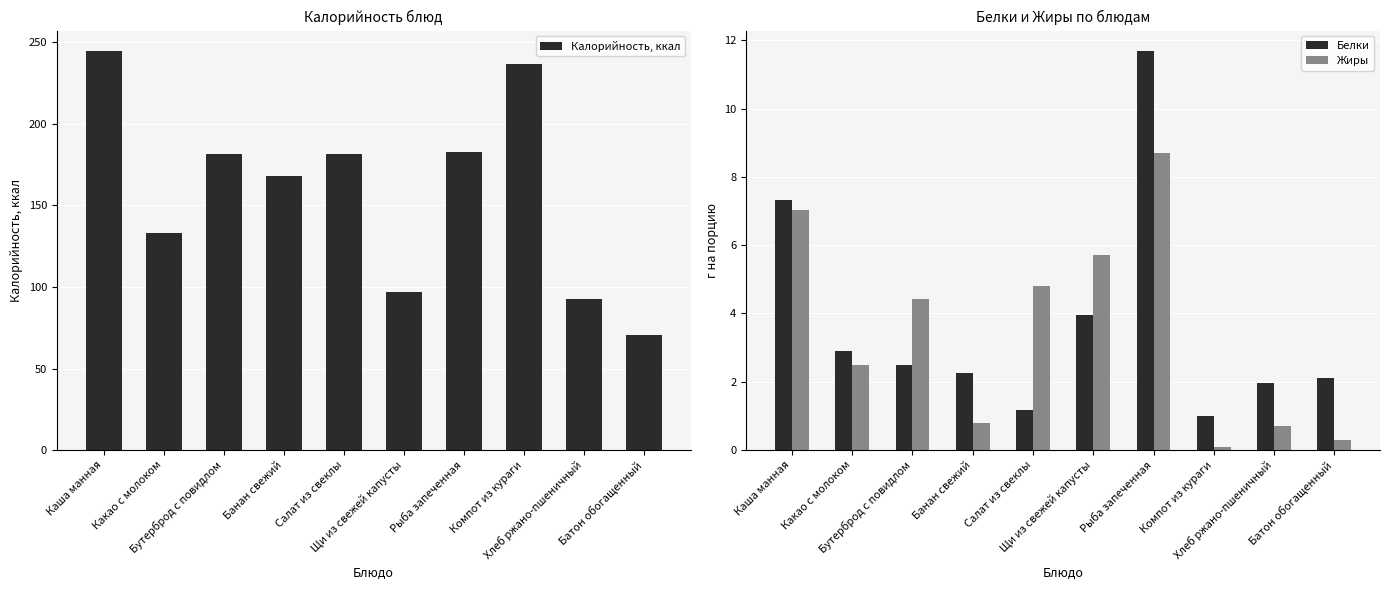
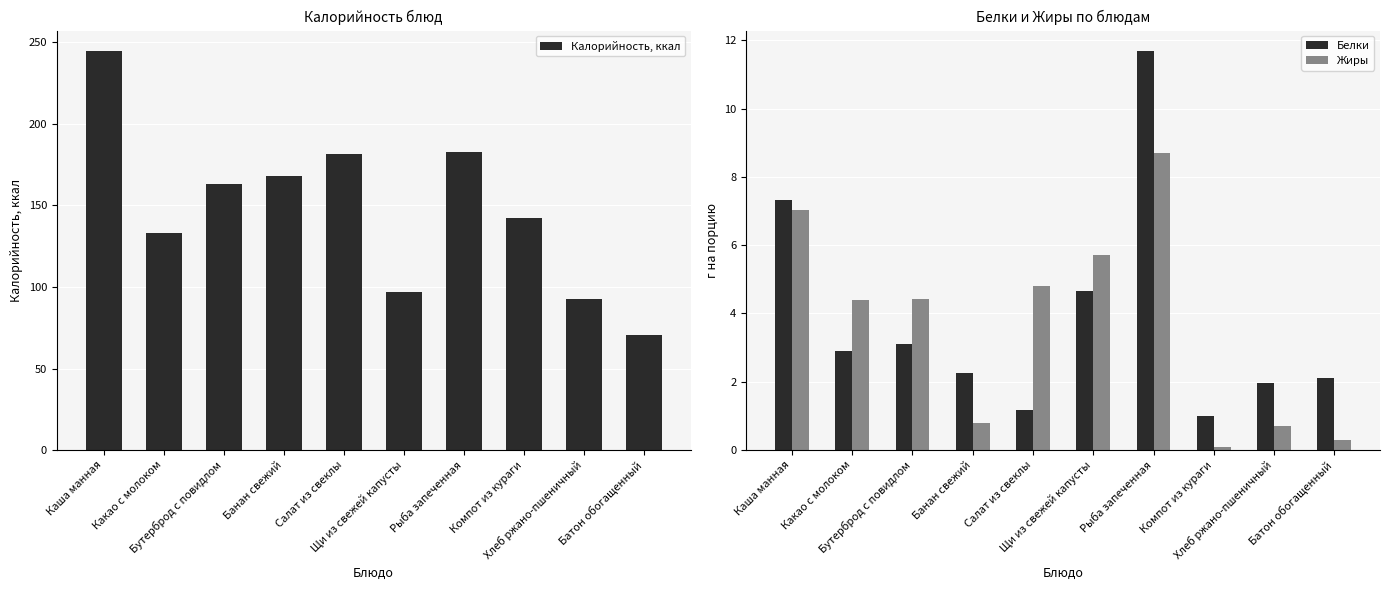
  {
    "Калорийность блюд": {
      "Каша манная": 245,
      "Какао с молоком": 133,
-     "Бутерброд с повидлом": 181,
+     "Бутерброд с повидлом": 163,
      "Банан свежий": 168,
      "Салат из свеклы": 182,
      "Щи из свежей капусты": 97,
      "Рыба запеченная": 183,
-     "Компот из кураги": 237,
+     "Компот из кураги": 142,
      "Хлеб ржано-пшеничный": 93,
      "Батон обогащенный": 71
    },
    "Белки и Жиры по блюдам": {
      "Белки": {
        "Каша манная": 7.3,
        "Какао с молоком": 2.9,
-       "Бутерброд с повидлом": 2.5,
+       "Бутерброд с повидлом": 3.1,
        "Банан свежий": 2.3,
        "Салат из свеклы": 1.2,
-       "Щи из свежей капусты": 4.0,
+       "Щи из свежей капусты": 4.7,
        "Рыба запеченная": 11.7,
        "Компот из кураги": 1.0,
        "Хлеб ржано-пшеничный": 2.0,
        "Батон обогащенный": 2.1
      },
      "Жиры": {
        "Каша манная": 7.0,
-       "Какао с молоком": 2.5,
+       "Какао с молоком": 4.4,
        "Бутерброд с повидлом": 4.4,
        "Банан свежий": 0.8,
        "Салат из свеклы": 4.8,
        "Щи из свежей капусты": 5.7,
        "Рыба запеченная": 8.7,
        "Компот из кураги": 0.1,
        "Хлеб ржано-пшеничный": 0.7,
        "Батон обогащенный": 0.3
      }
    }
  }
